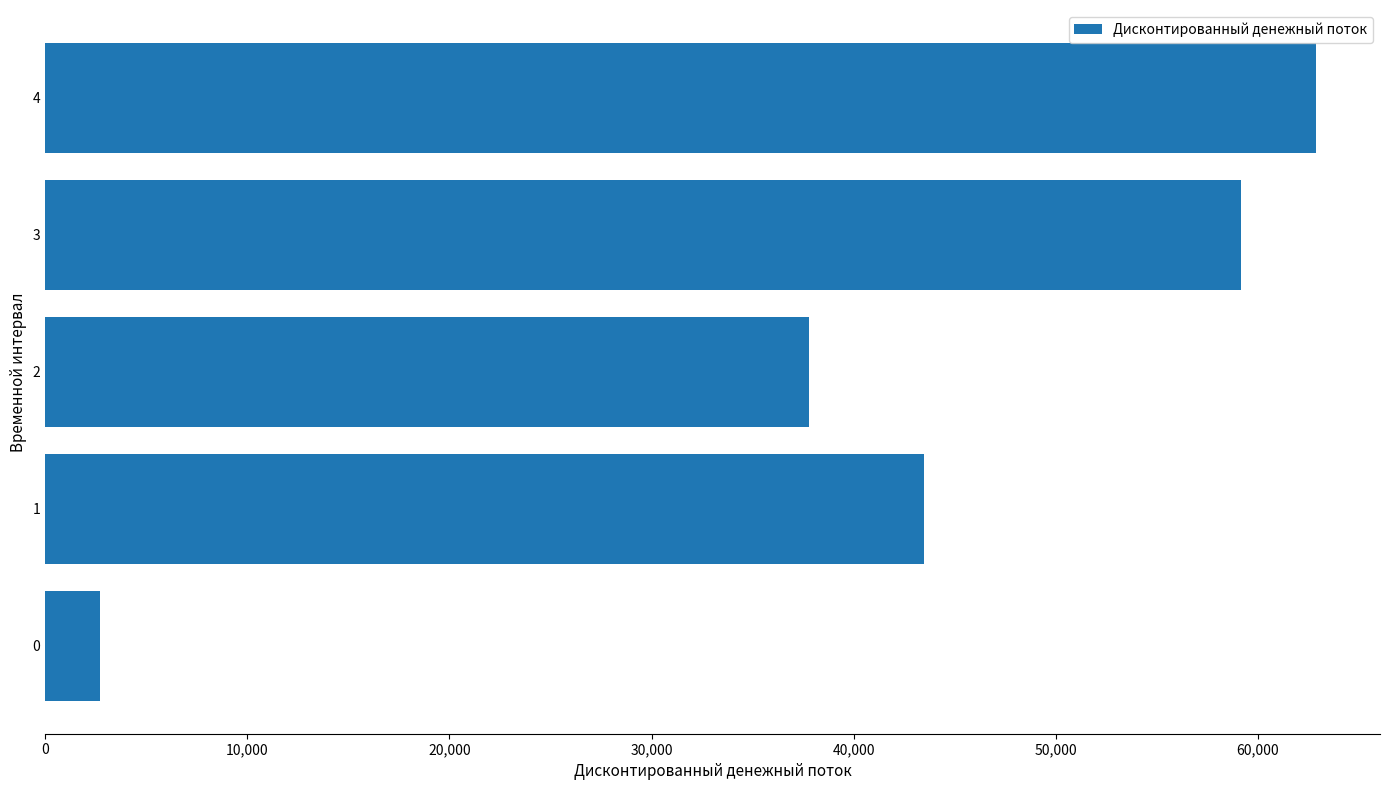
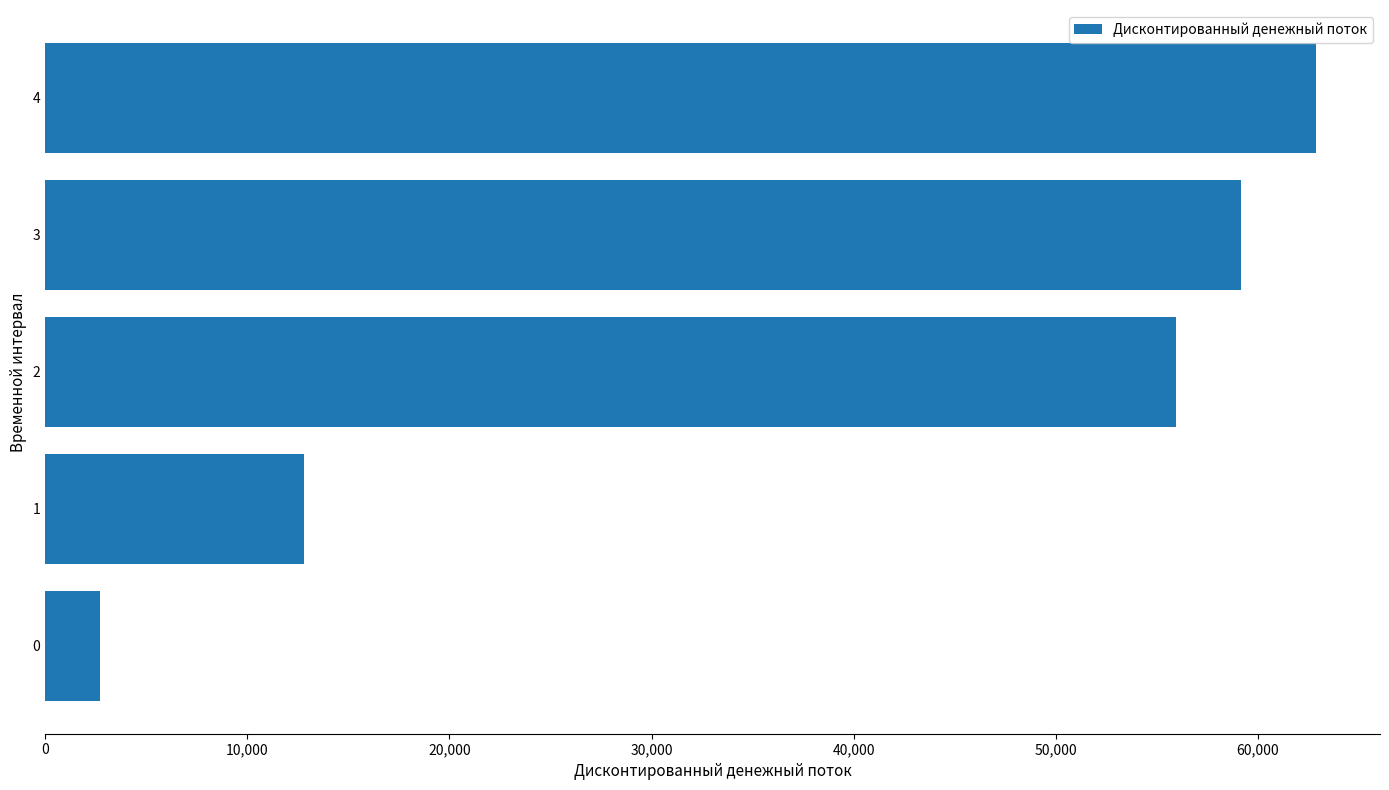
  {
    "4": "62,900",
    "3": "59,200",
-   "2": "37,800",
-   "1": "43,500",
+   "2": "55,900",
+   "1": "12,800",
    "0": "2,700"
  }
